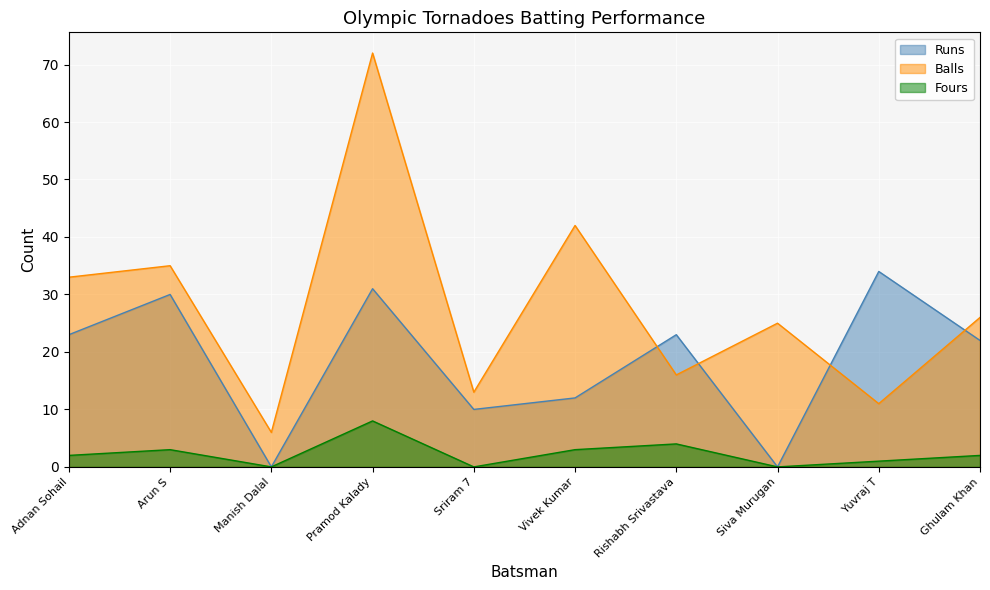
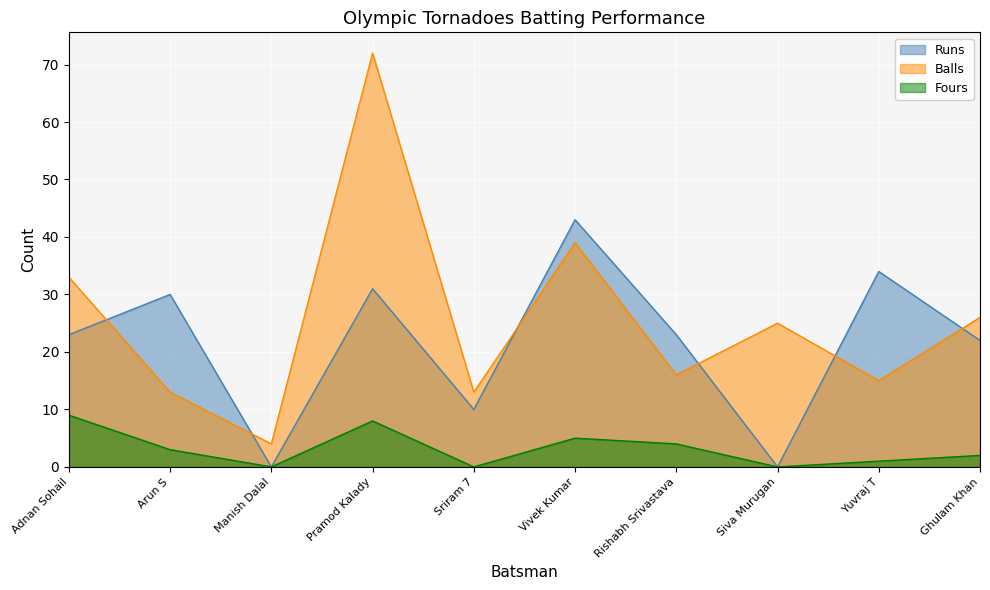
  {
    "Runs": {
      "Adnan Sohail": 23,
      "Arun S": 30,
      "Pramod Kalady": 31,
      "Sriram 7": 10,
-     "Vivek Kumar": 12,
+     "Vivek Kumar": 43,
      "Rishabh Srivastava": 23,
      "Yuvraj T": 34,
      "Ghulam Khan": 22
    },
    "Balls": {
      "Adnan Sohail": 33,
-     "Arun S": 35,
-     "Manish Dalal": 6,
+     "Arun S": 13,
+     "Manish Dalal": 4,
      "Pramod Kalady": 72,
      "Sriram 7": 13,
-     "Vivek Kumar": 42,
+     "Vivek Kumar": 39,
      "Rishabh Srivastava": 16,
      "Siva Murugan": 25,
-     "Yuvraj T": 11,
+     "Yuvraj T": 15,
      "Ghulam Khan": 26
    },
    "Fours": {
-     "Adnan Sohail": 2,
+     "Adnan Sohail": 9,
      "Arun S": 3,
      "Pramod Kalady": 8,
      "Sriram 7": 0,
-     "Vivek Kumar": 3,
+     "Vivek Kumar": 5,
      "Rishabh Srivastava": 4,
      "Yuvraj T": 1,
      "Ghulam Khan": 2
    }
  }
